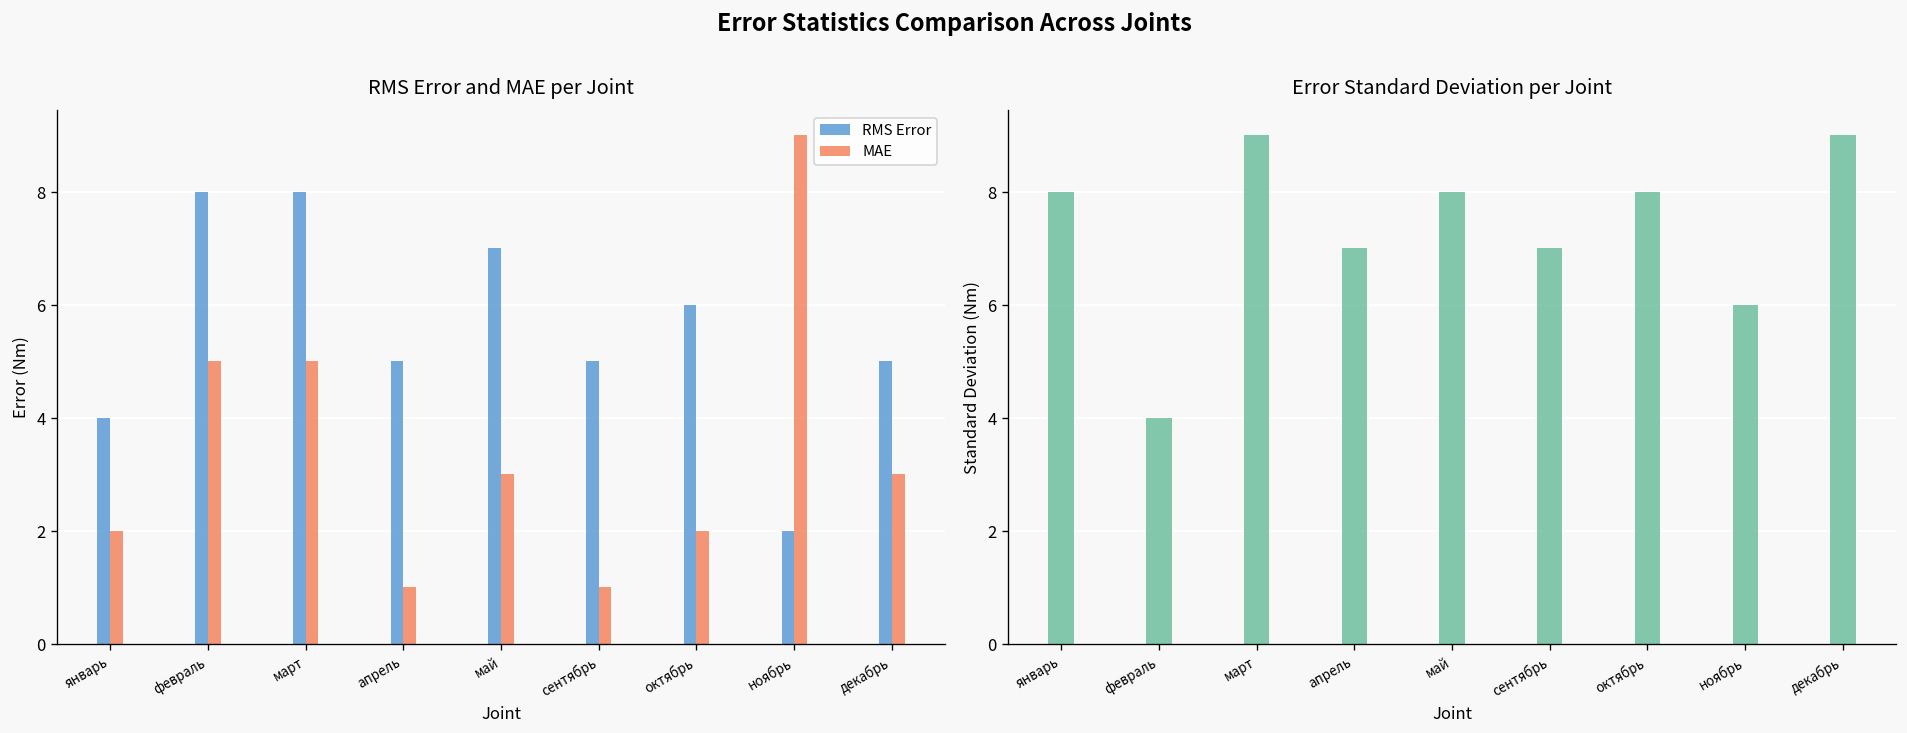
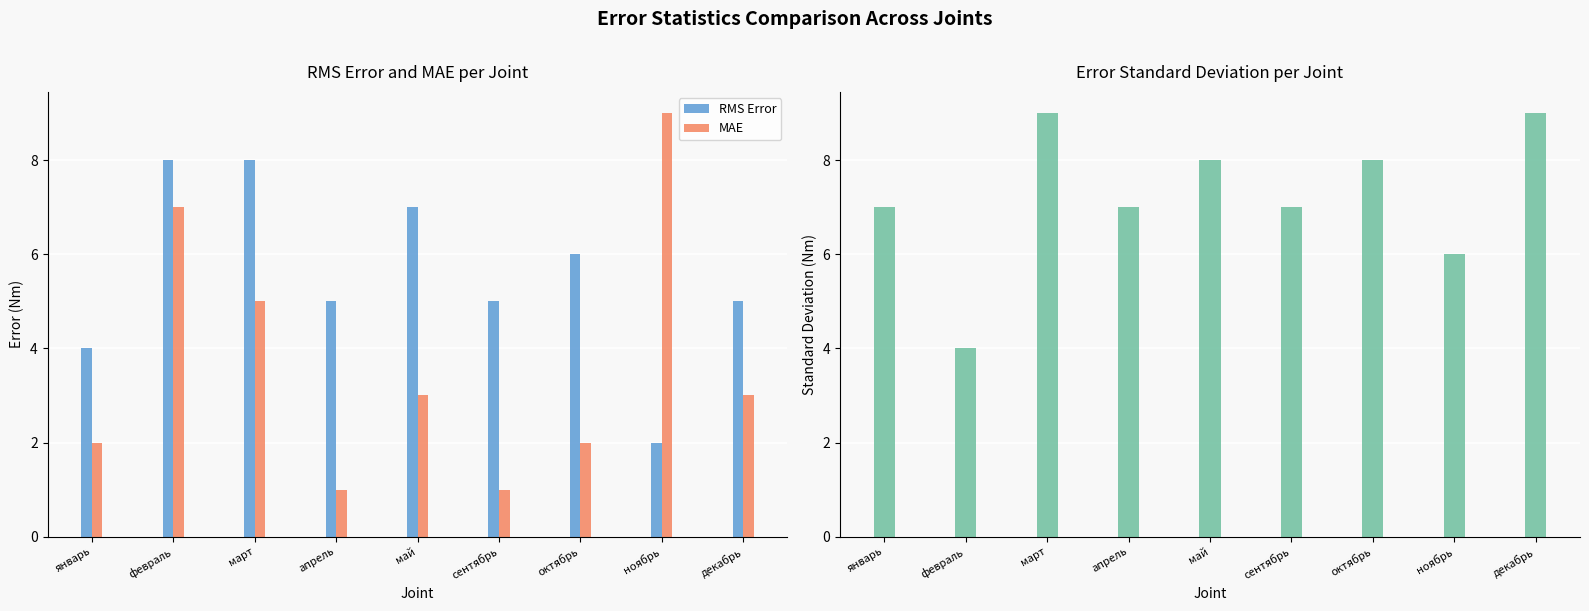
  {
    "RMS Error and MAE per Joint": {
      "RMS Error": {
        "январь": 4,
        "февраль": 8,
        "март": 8,
        "апрель": 5,
        "май": 7,
        "сентябрь": 5,
        "октябрь": 6,
        "ноябрь": 2,
        "декабрь": 5
      },
      "MAE": {
        "январь": 2,
-       "февраль": 5,
+       "февраль": 7,
        "март": 5,
        "апрель": 1,
        "май": 3,
        "сентябрь": 1,
        "октябрь": 2,
        "ноябрь": 9,
        "декабрь": 3
      }
    },
    "Error Standard Deviation per Joint": {
-     "январь": 8,
+     "январь": 7,
      "февраль": 4,
      "март": 9,
      "апрель": 7,
      "май": 8,
      "сентябрь": 7,
      "октябрь": 8,
      "ноябрь": 6,
      "декабрь": 9
    }
  }
